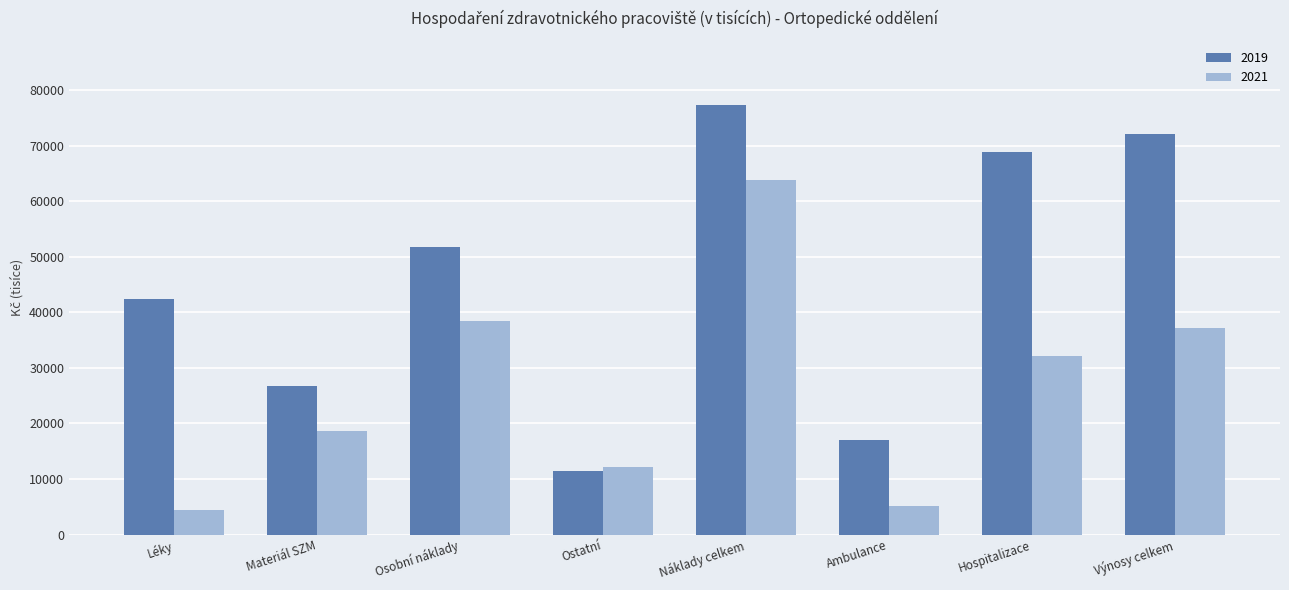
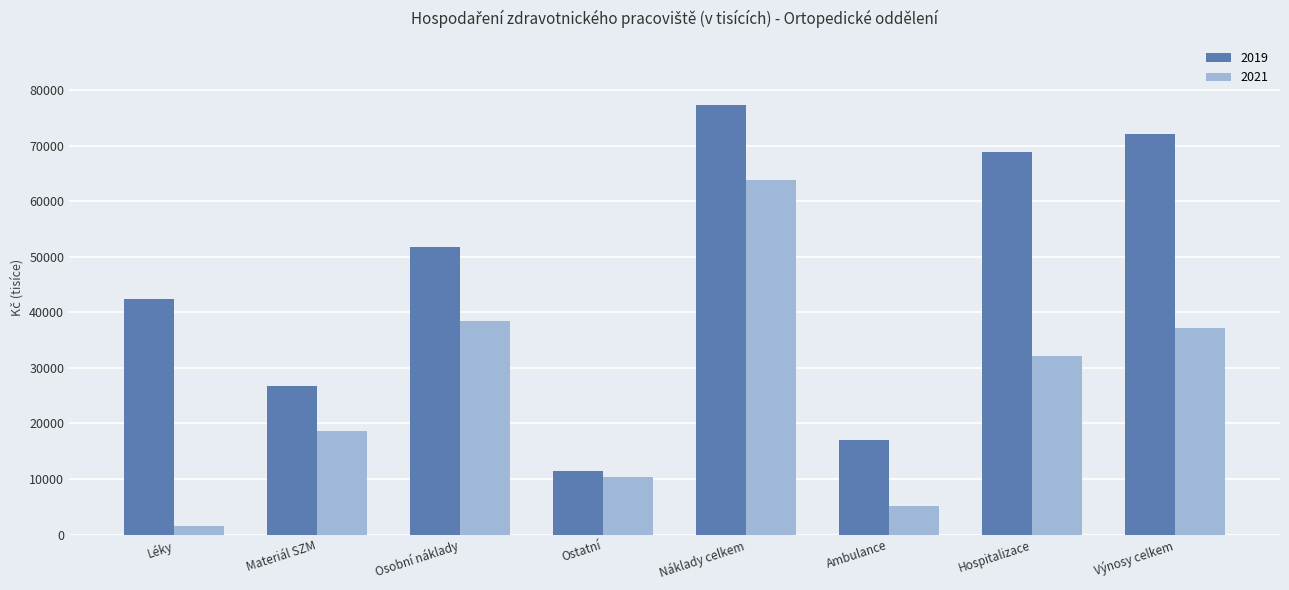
  {
    "2019": {
      "Léky": 42000,
      "Materiál SZM": 27000,
      "Osobní náklady": 52000,
      "Ostatní": 11000,
      "Náklady celkem": 77000,
      "Ambulance": 17000,
      "Hospitalizace": 69000,
      "Výnosy celkem": 72000
    },
    "2021": {
-     "Léky": 4000,
+     "Léky": 1000,
      "Materiál SZM": 19000,
      "Osobní náklady": 38000,
-     "Ostatní": 12000,
+     "Ostatní": 10000,
      "Náklady celkem": 64000,
      "Ambulance": 5000,
      "Hospitalizace": 32000,
      "Výnosy celkem": 37000
    }
  }
